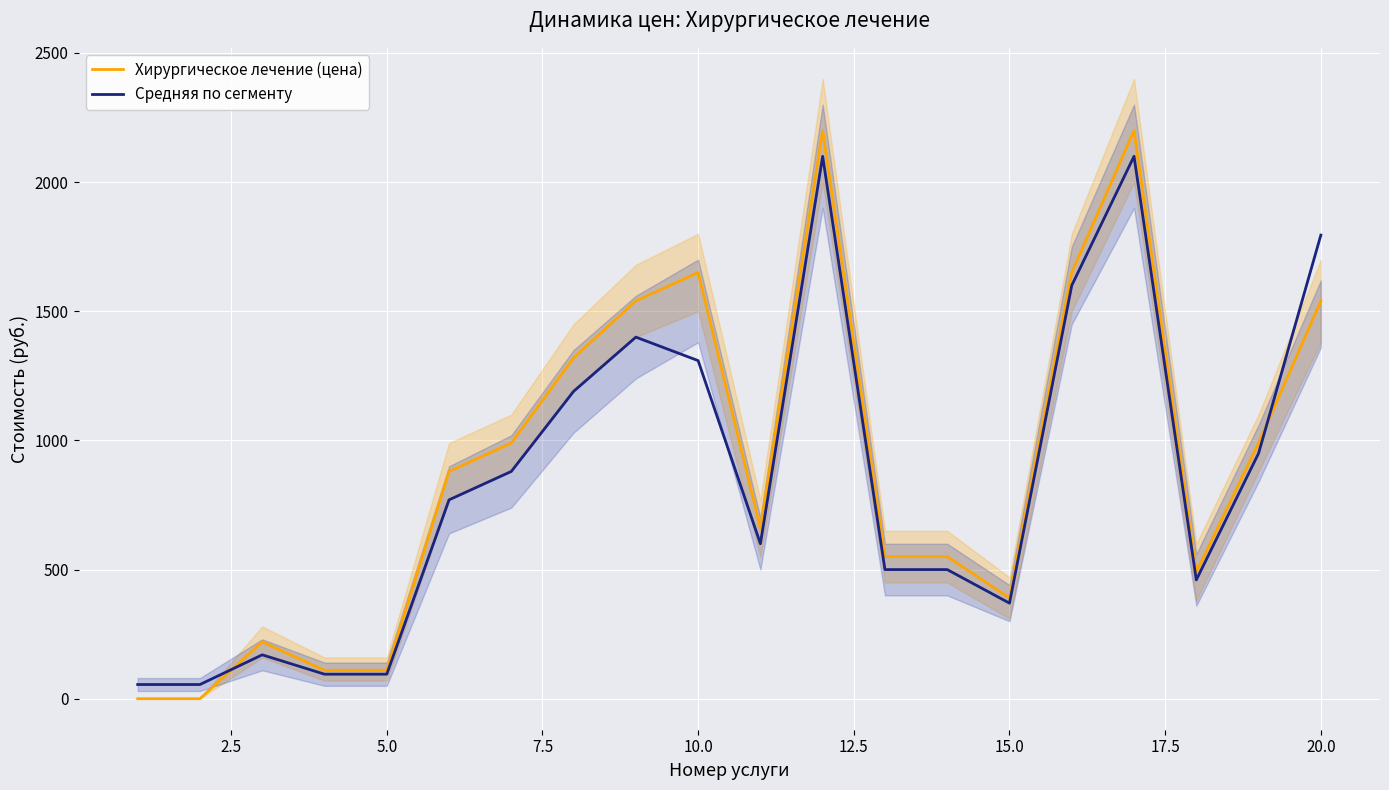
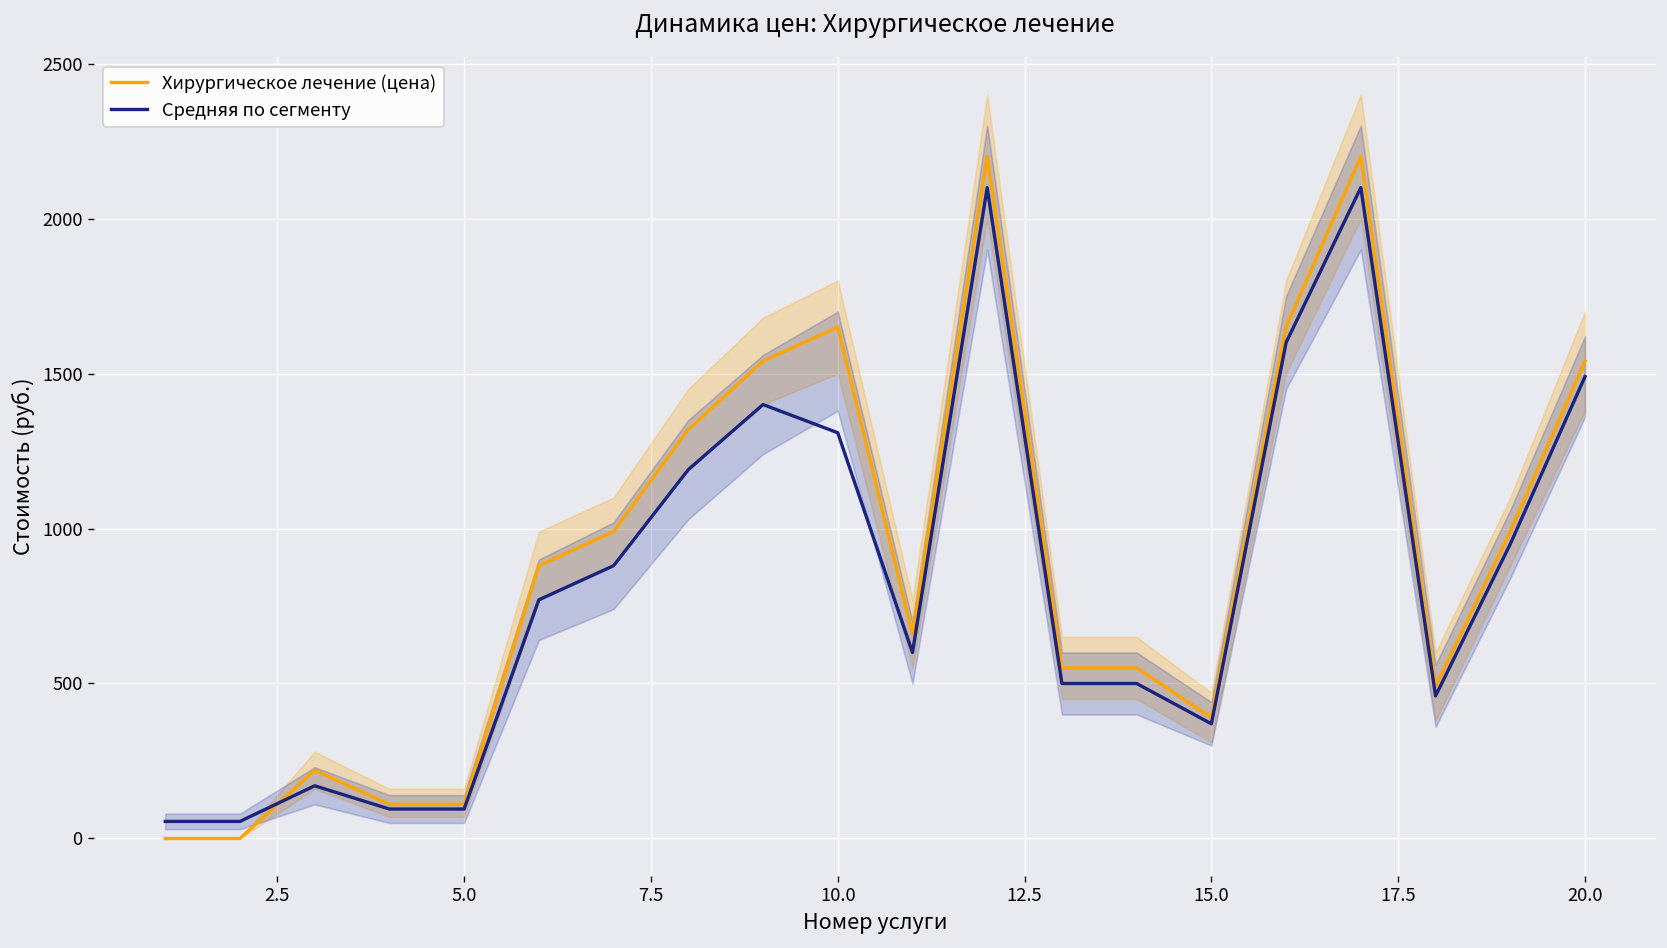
  {
    "Средняя по сегменту": {
      "5.0": 100,
      "10.0": 1310,
      "15.0": 370,
-     "20.0": 1800
+     "20.0": 1490
    }
  }
